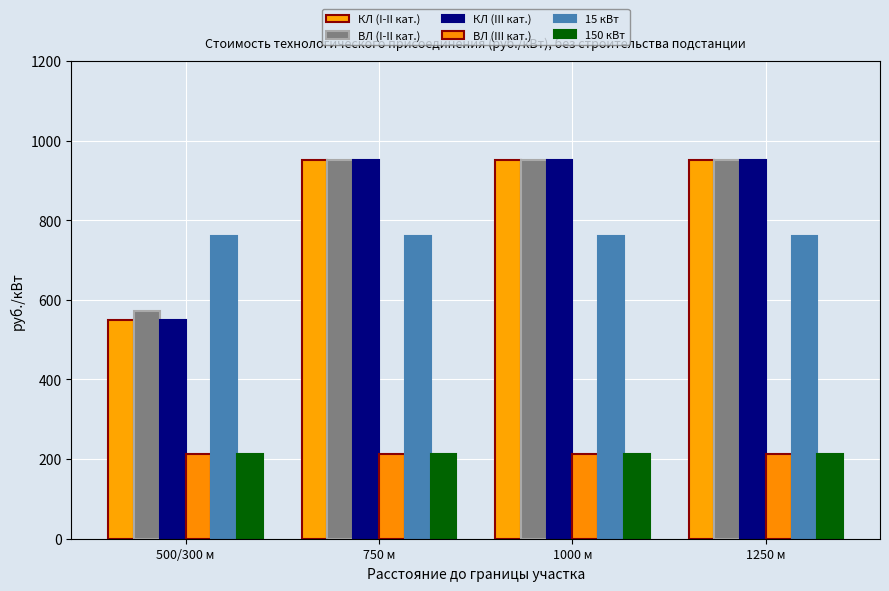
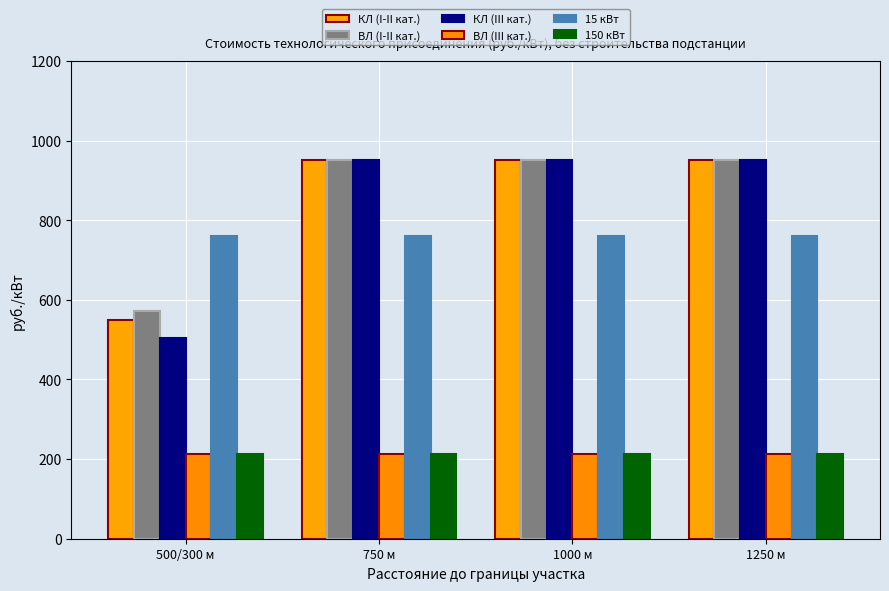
  {
    "ВЛ (I-II кат.)": {
      "500/300 м": 570,
      "750 м": 950,
      "1000 м": 950,
      "1250 м": 950
    },
    "КЛ (III кат.)": {
-     "500/300 м": 550,
+     "500/300 м": 500,
      "750 м": 950,
      "1000 м": 950,
      "1250 м": 950
    },
    "15 кВт": {
      "500/300 м": 760,
      "750 м": 760,
      "1000 м": 760,
      "1250 м": 760
    },
    "150 кВт": {
      "500/300 м": 210,
      "750 м": 210,
      "1000 м": 210,
      "1250 м": 210
    }
  }
